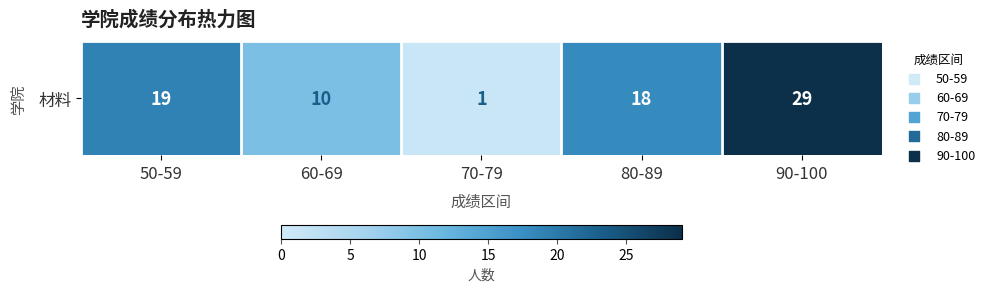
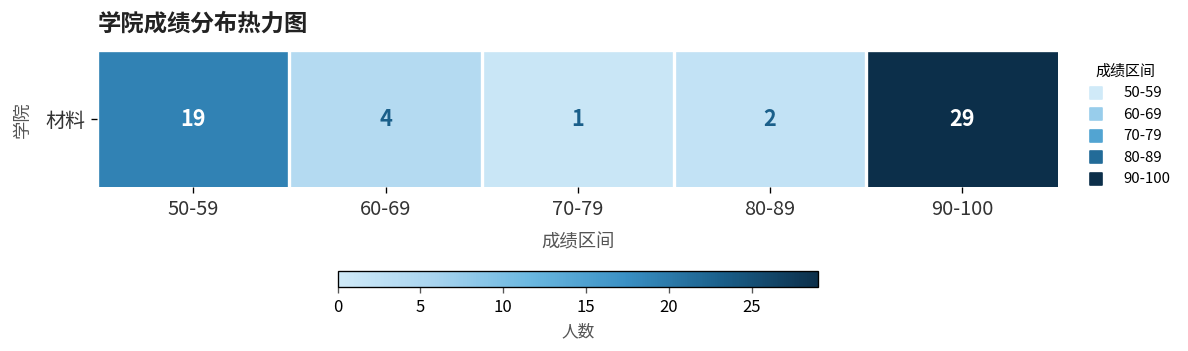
  {
    "材料": {
      "50-59": 19,
-     "60-69": 10,
+     "60-69": 4,
      "70-79": 1,
-     "80-89": 18,
+     "80-89": 2,
      "90-100": 29
    }
  }
